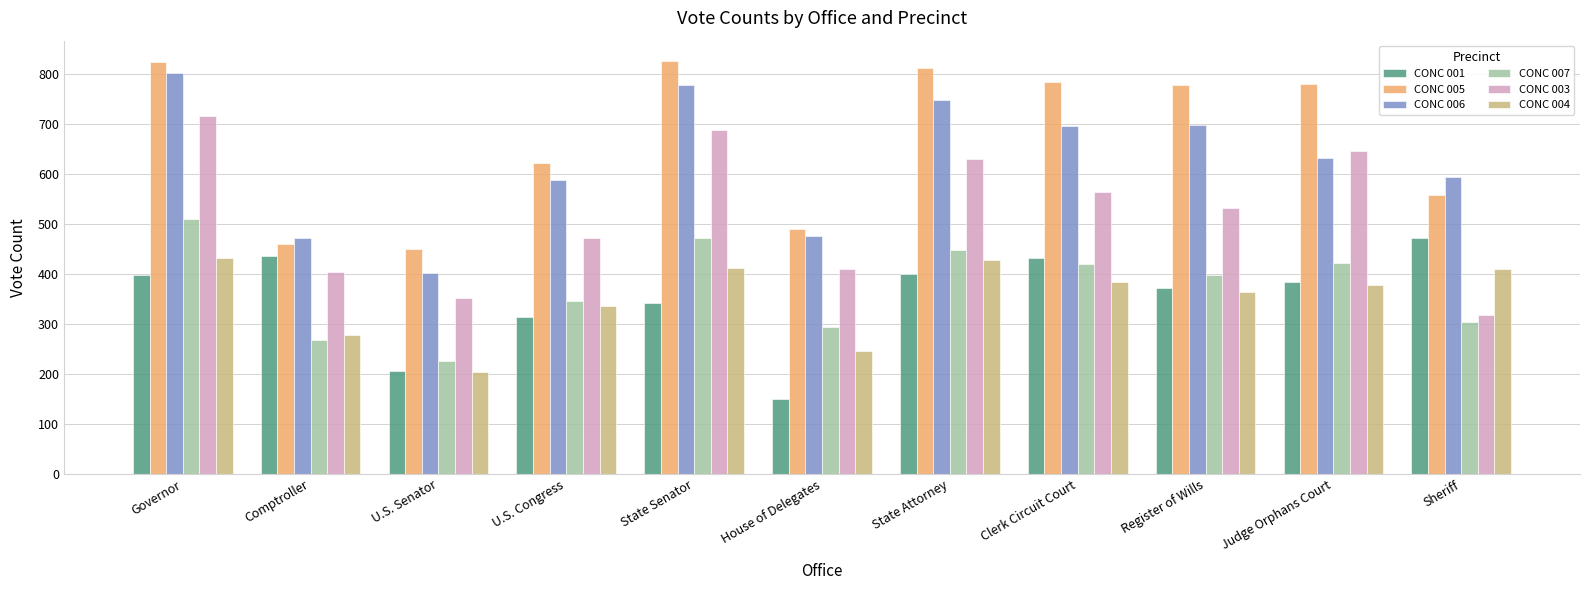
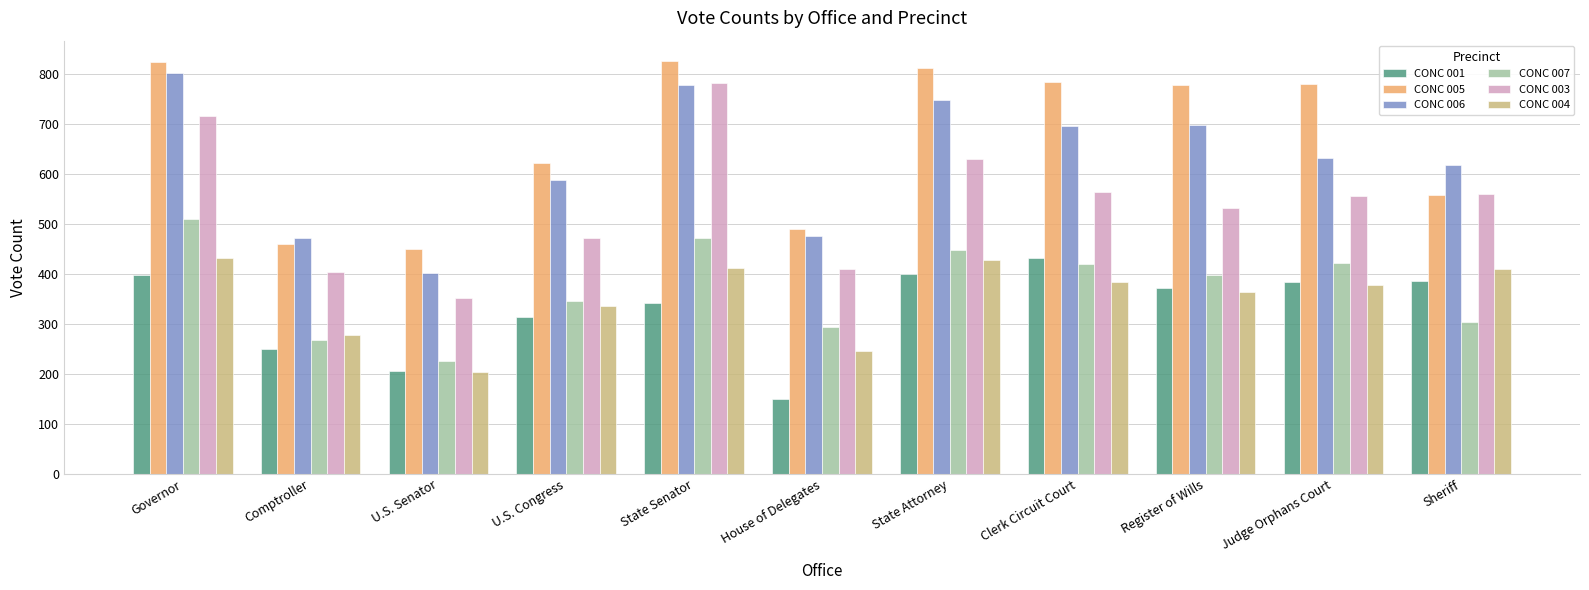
  {
    "CONC 001": {
      "Governor": 400,
-     "Comptroller": 440,
+     "Comptroller": 250,
      "U.S. Senator": 210,
      "U.S. Congress": 310,
      "State Senator": 340,
      "House of Delegates": 150,
      "State Attorney": 400,
      "Clerk Circuit Court": 430,
      "Register of Wills": 370,
      "Judge Orphans Court": 380,
-     "Sheriff": 470
+     "Sheriff": 390
    },
    "CONC 006": {
      "Governor": 800,
      "Comptroller": 470,
      "U.S. Senator": 400,
      "U.S. Congress": 590,
      "State Senator": 780,
      "House of Delegates": 480,
      "State Attorney": 750,
      "Clerk Circuit Court": 700,
      "Register of Wills": 700,
      "Judge Orphans Court": 630,
-     "Sheriff": 590
+     "Sheriff": 620
    },
    "CONC 003": {
      "Governor": 720,
      "Comptroller": 400,
      "U.S. Senator": 350,
      "U.S. Congress": 470,
-     "State Senator": 690,
+     "State Senator": 780,
      "House of Delegates": 410,
      "State Attorney": 630,
      "Clerk Circuit Court": 560,
      "Register of Wills": 530,
-     "Judge Orphans Court": 650,
-     "Sheriff": 320
+     "Judge Orphans Court": 560,
+     "Sheriff": 560
    }
  }
